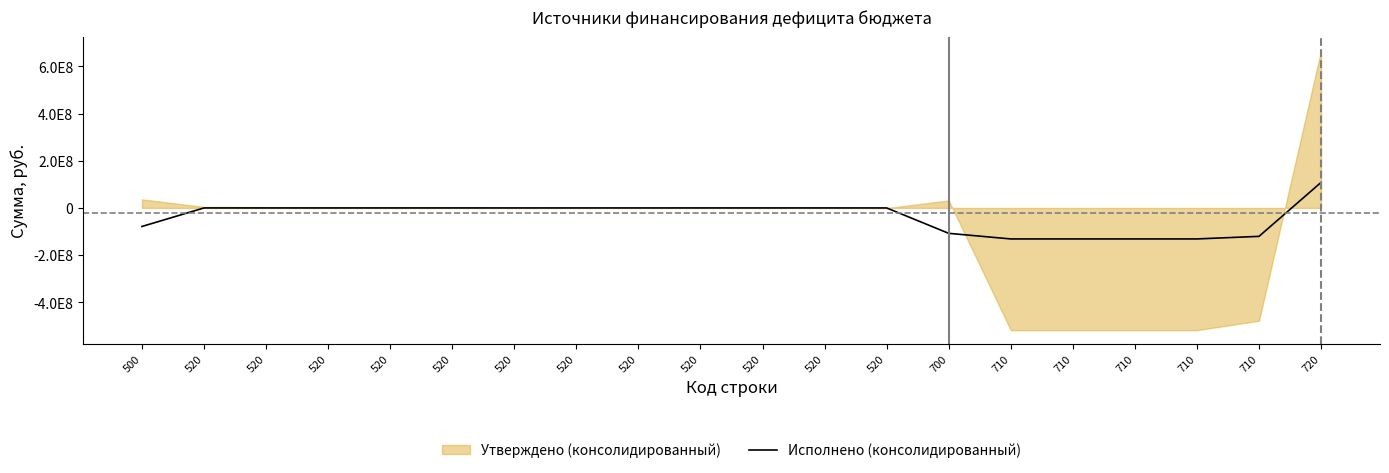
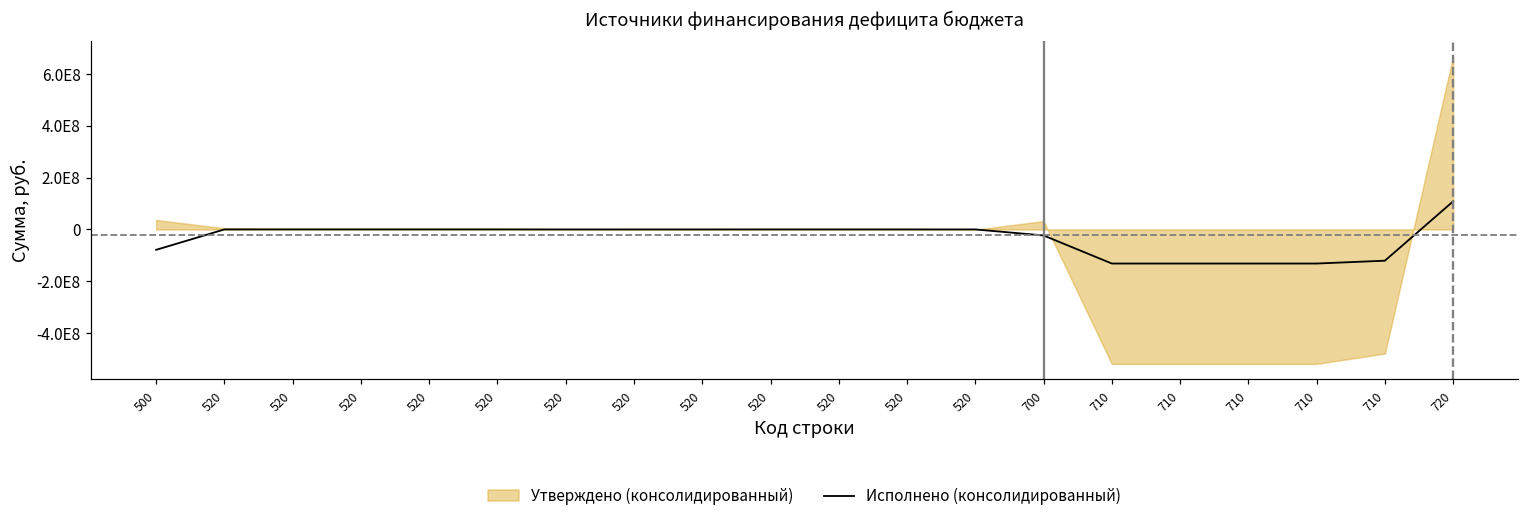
  {
    "Исполнено (консолидированный)": {
      "500": -80000000,
-     "700": -110000000,
+     "700": -20000000,
      "720": 110000000
    }
  }
